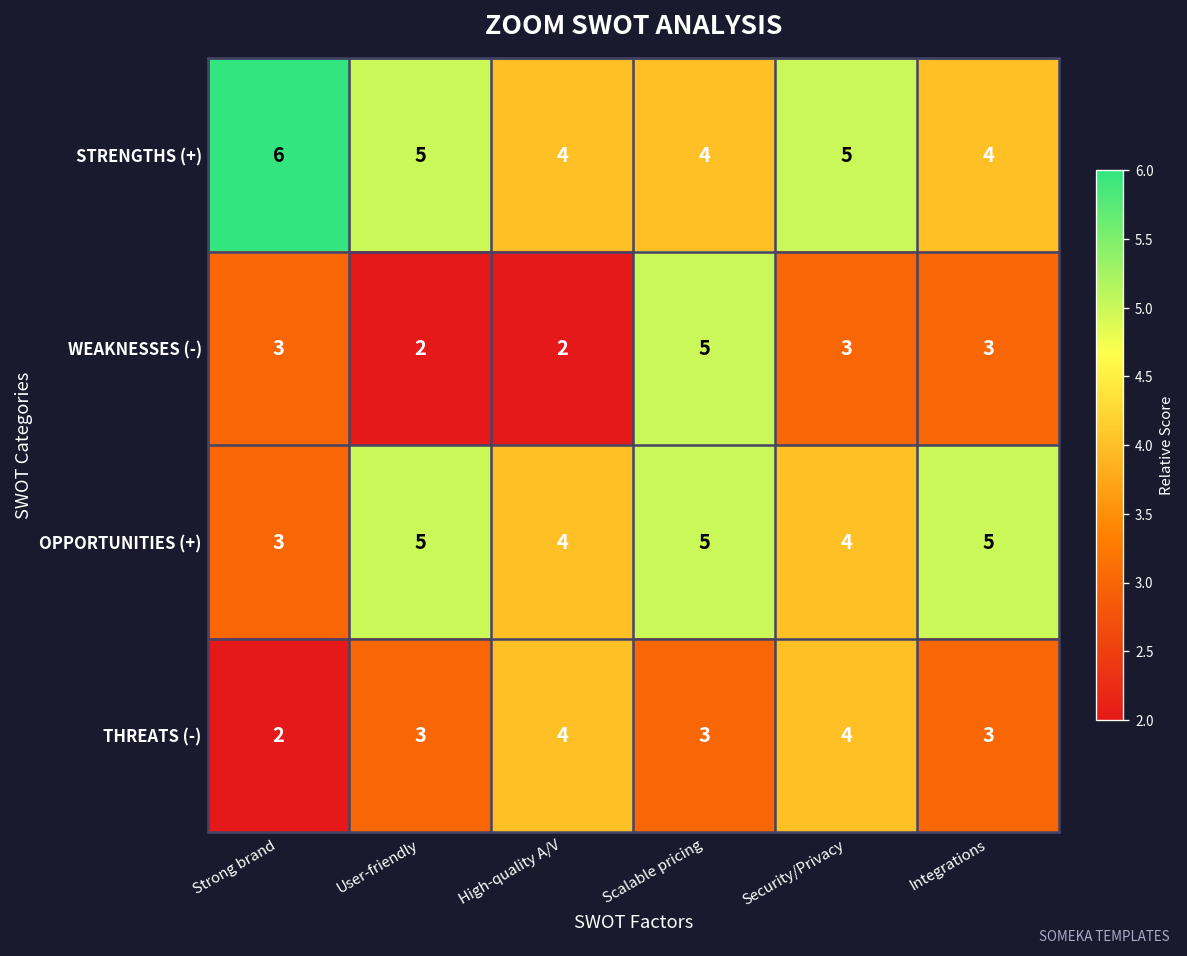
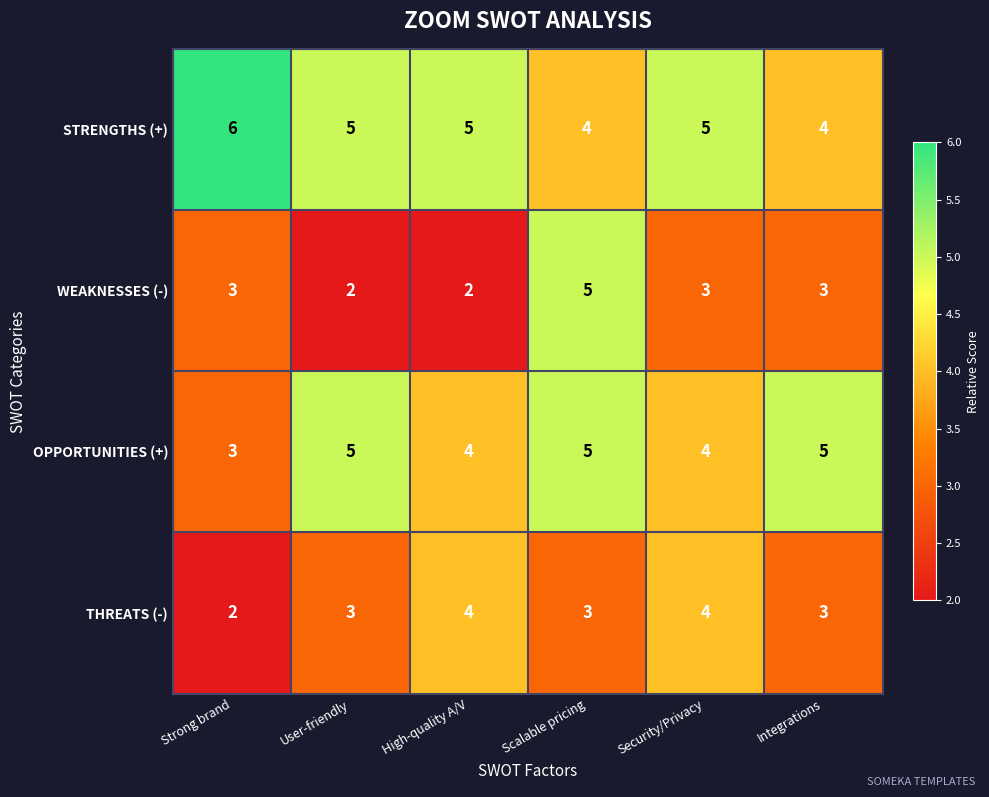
  {
    "STRENGTHS (+)": {
      "Strong brand": 6,
      "User-friendly": 5,
-     "High-quality A/V": 4,
+     "High-quality A/V": 5,
      "Scalable pricing": 4,
      "Security/Privacy": 5,
      "Integrations": 4
    },
    "WEAKNESSES (-)": {
      "Strong brand": 3,
      "User-friendly": 2,
      "High-quality A/V": 2,
      "Scalable pricing": 5,
      "Security/Privacy": 3,
      "Integrations": 3
    },
    "OPPORTUNITIES (+)": {
      "Strong brand": 3,
      "User-friendly": 5,
      "High-quality A/V": 4,
      "Scalable pricing": 5,
      "Security/Privacy": 4,
      "Integrations": 5
    },
    "THREATS (-)": {
      "Strong brand": 2,
      "User-friendly": 3,
      "High-quality A/V": 4,
      "Scalable pricing": 3,
      "Security/Privacy": 4,
      "Integrations": 3
    }
  }
